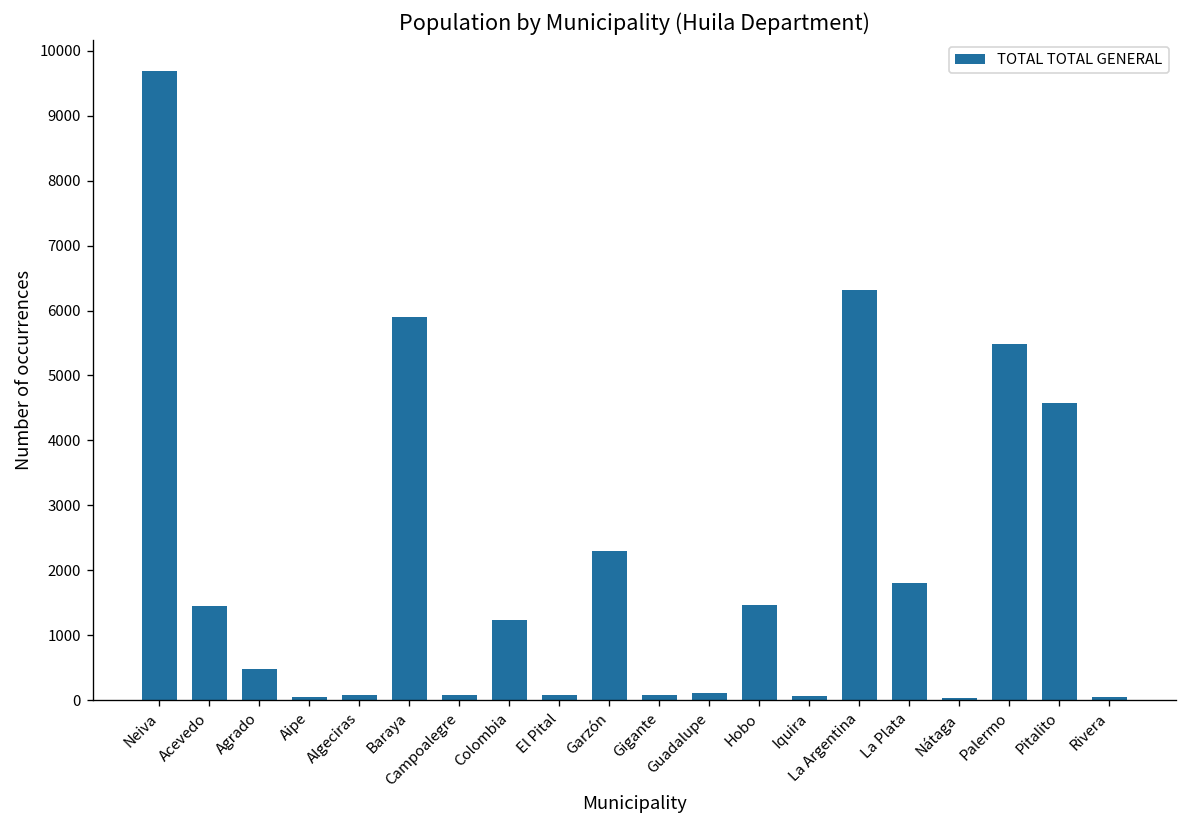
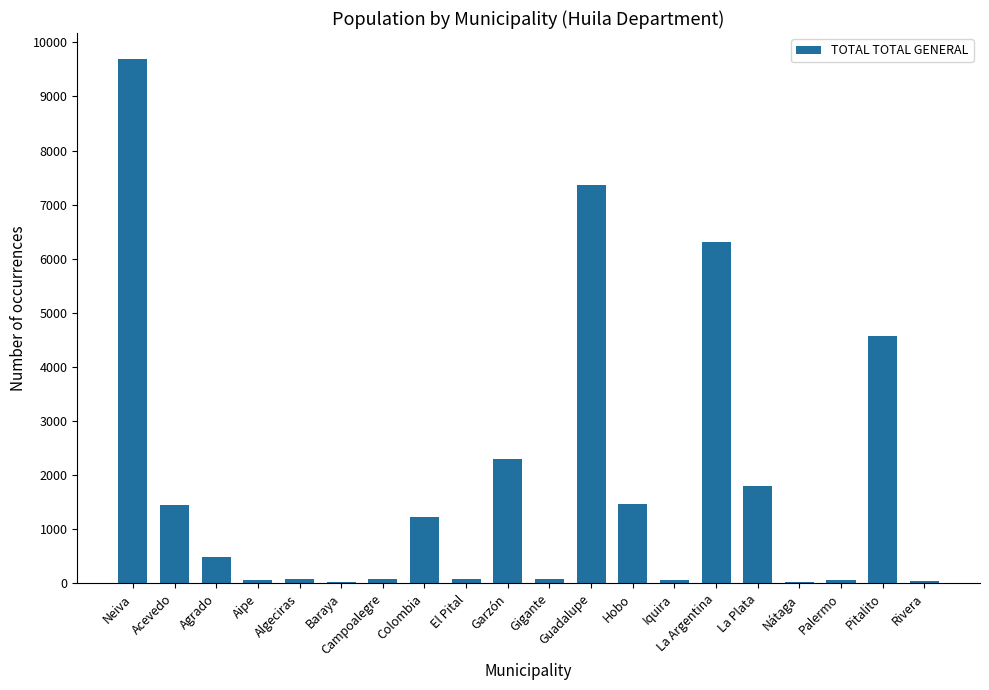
  {
    "Neiva": 9700,
    "Acevedo": 1400,
    "Agrado": 500,
    "Aipe": 100,
    "Algeciras": 100,
-   "Baraya": 5900,
+   "Baraya": 0,
    "Campoalegre": 100,
    "Colombia": 1200,
    "El Pital": 100,
    "Garzón": 2300,
    "Gigante": 100,
-   "Guadalupe": 100,
+   "Guadalupe": 7400,
    "Hobo": 1500,
    "Iquira": 100,
    "La Argentina": 6300,
    "La Plata": 1800,
-   "Palermo": 5500,
+   "Palermo": 100,
    "Pitalito": 4600
  }
